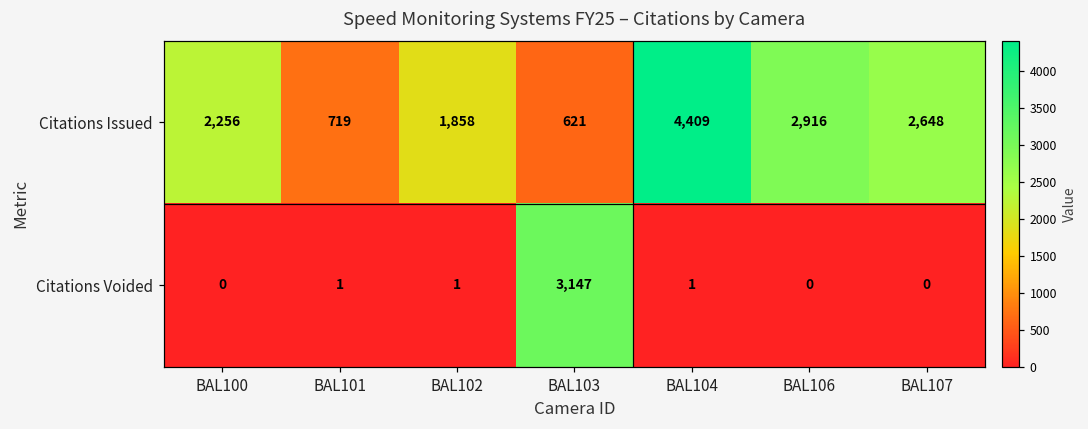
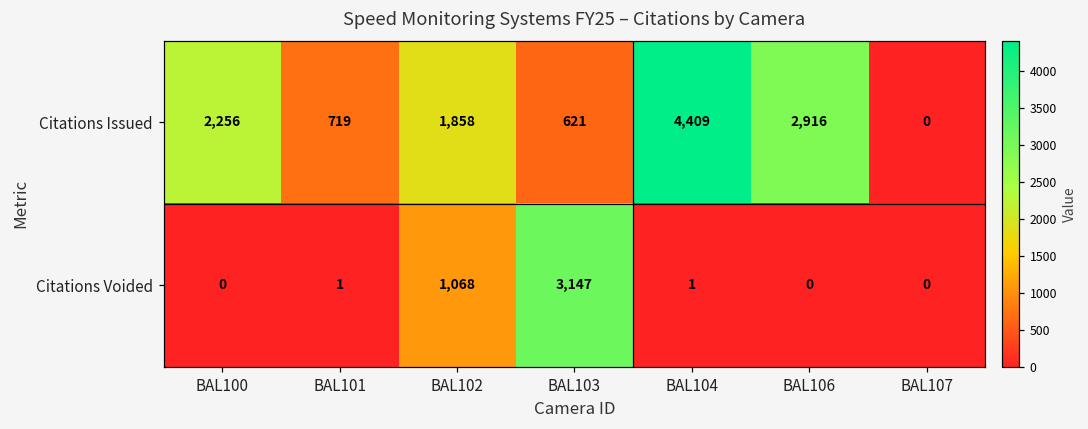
  {
    "Citations Issued": {
      "BAL100": "2,256",
      "BAL101": "719",
      "BAL102": "1,858",
      "BAL103": "621",
      "BAL104": "4,409",
      "BAL106": "2,916",
-     "BAL107": "2,648"
+     "BAL107": "0"
    },
    "Citations Voided": {
      "BAL100": "0",
      "BAL101": "1",
-     "BAL102": "1",
+     "BAL102": "1,068",
      "BAL103": "3,147",
      "BAL104": "1",
      "BAL106": "0",
      "BAL107": "0"
    }
  }
